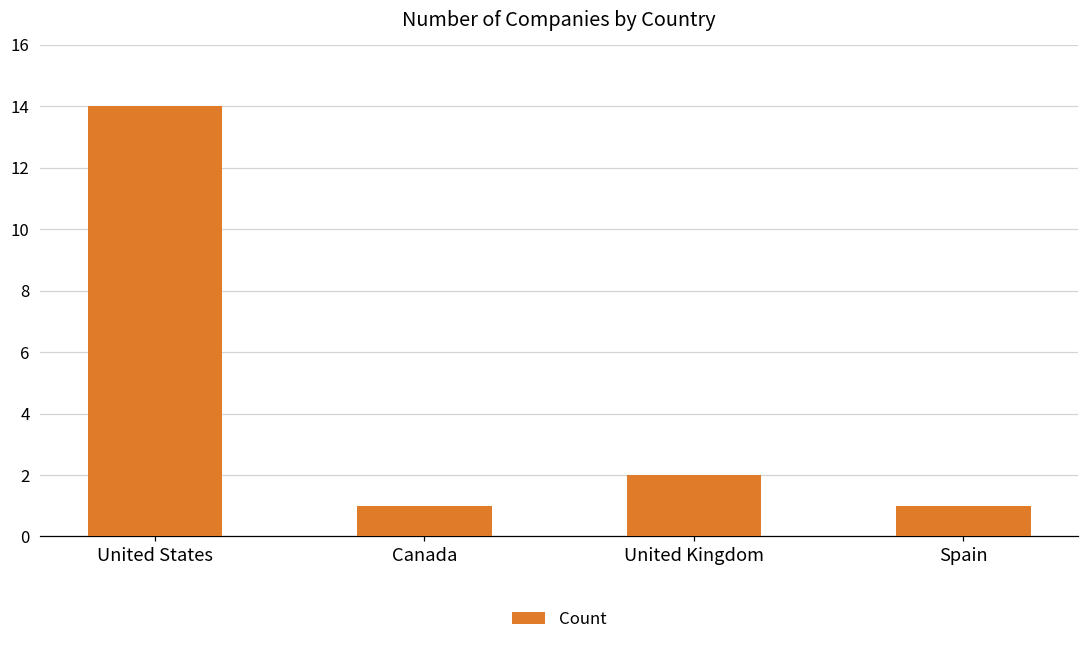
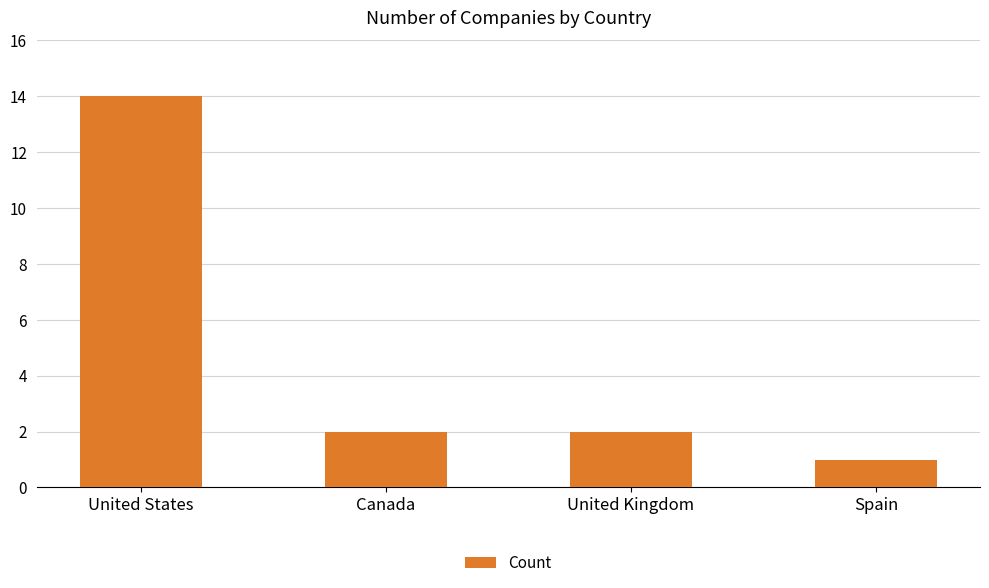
  {
    "United States": 14,
-   "Canada": 1,
+   "Canada": 2,
    "United Kingdom": 2,
    "Spain": 1
  }
